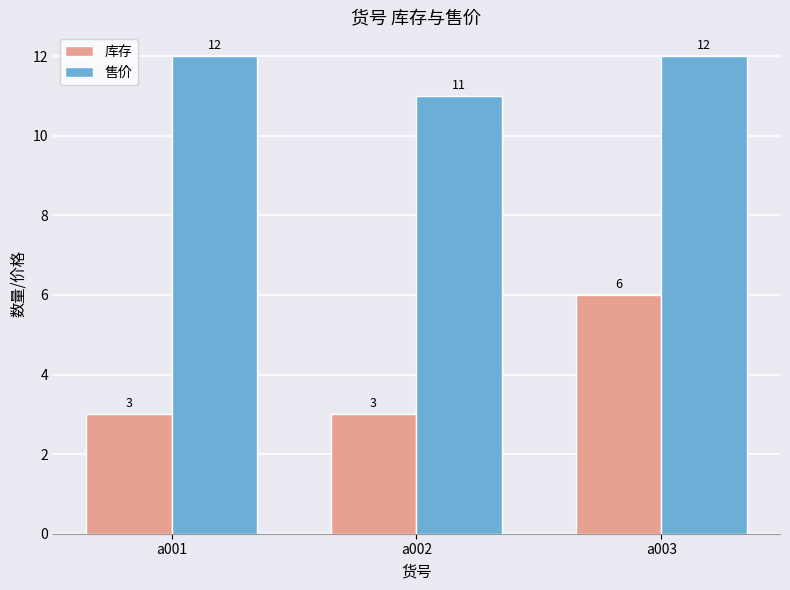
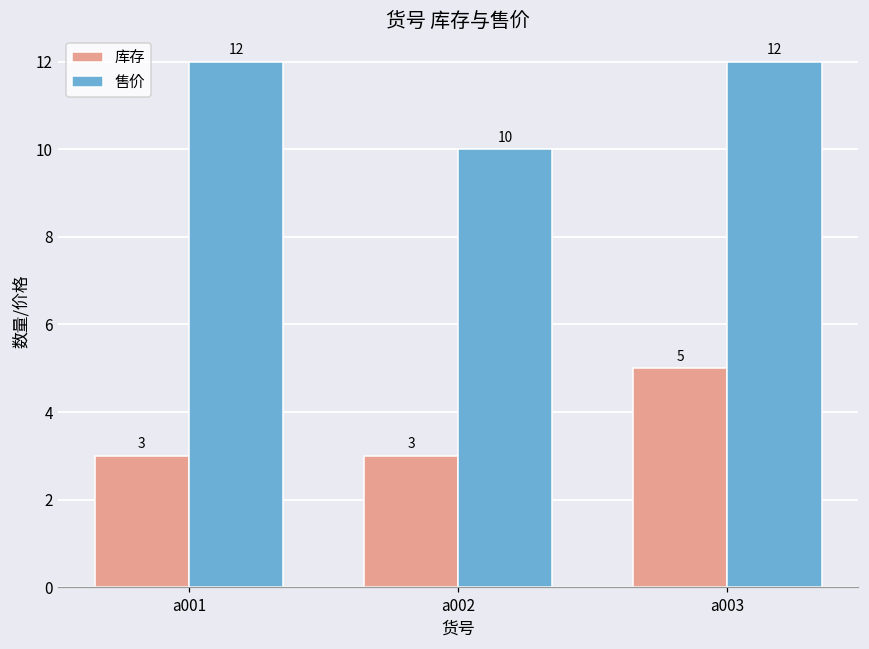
  {
    "库存": {
      "a001": 3,
      "a002": 3,
-     "a003": 6
+     "a003": 5
    },
    "售价": {
      "a001": 12,
-     "a002": 11,
+     "a002": 10,
      "a003": 12
    }
  }
